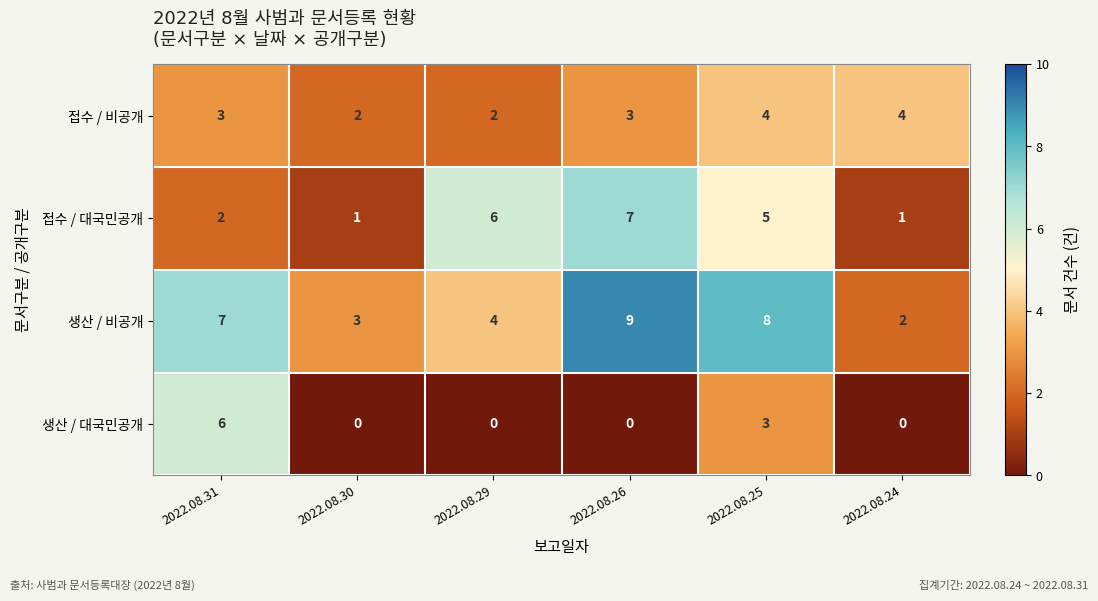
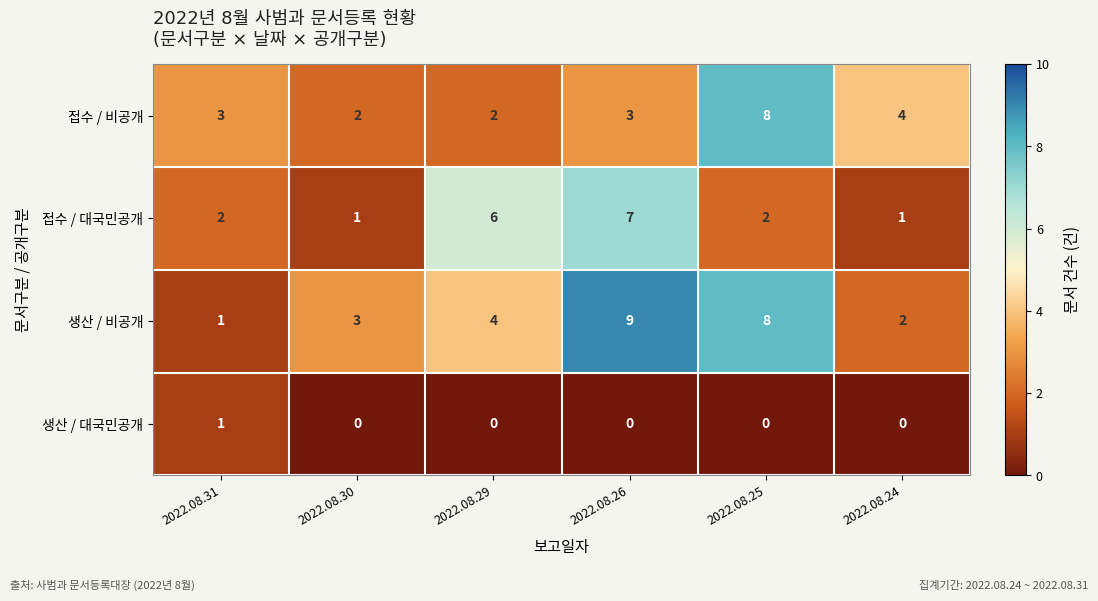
  {
    "접수 / 비공개": {
      "2022.08.31": 3,
      "2022.08.30": 2,
      "2022.08.29": 2,
      "2022.08.26": 3,
-     "2022.08.25": 4,
+     "2022.08.25": 8,
      "2022.08.24": 4
    },
    "접수 / 대국민공개": {
      "2022.08.31": 2,
      "2022.08.30": 1,
      "2022.08.29": 6,
      "2022.08.26": 7,
-     "2022.08.25": 5,
+     "2022.08.25": 2,
      "2022.08.24": 1
    },
    "생산 / 비공개": {
-     "2022.08.31": 7,
+     "2022.08.31": 1,
      "2022.08.30": 3,
      "2022.08.29": 4,
      "2022.08.26": 9,
      "2022.08.25": 8,
      "2022.08.24": 2
    },
    "생산 / 대국민공개": {
-     "2022.08.31": 6,
+     "2022.08.31": 1,
      "2022.08.30": 0,
      "2022.08.29": 0,
      "2022.08.26": 0,
-     "2022.08.25": 3,
+     "2022.08.25": 0,
      "2022.08.24": 0
    }
  }
